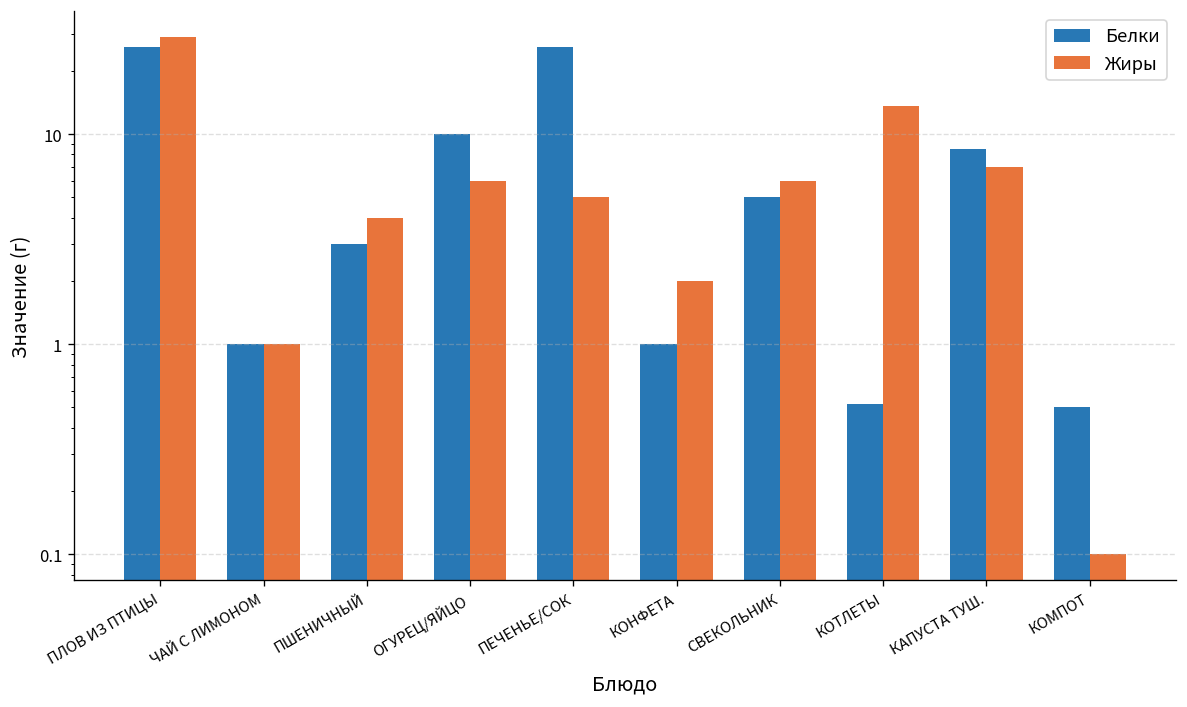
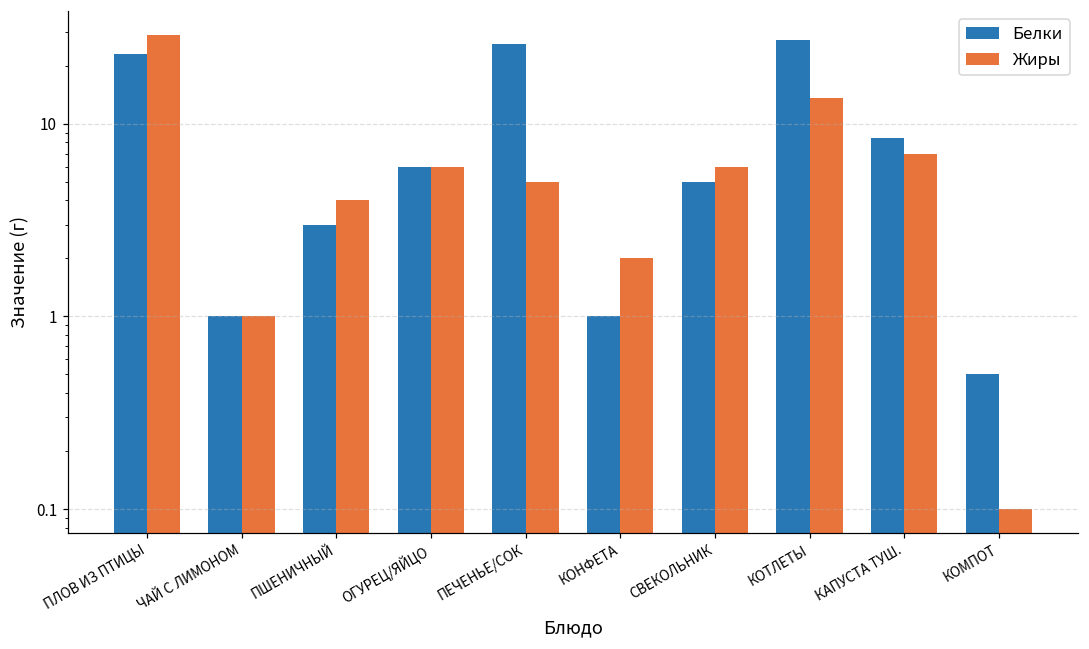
  {
    "Белки": {
-     "ПЛОВ ИЗ ПТИЦЫ": 26,
+     "ПЛОВ ИЗ ПТИЦЫ": 23,
      "ЧАЙ С ЛИМОНОМ": 1.0,
      "ПШЕНИЧНЫЙ": 3.0,
-     "ОГУРЕЦ/ЯЙЦО": 10,
+     "ОГУРЕЦ/ЯЙЦО": 6,
      "ПЕЧЕНЬЕ/СОК": 26,
      "КОНФЕТА": 1.0,
      "СВЕКОЛЬНИК": 5.0,
-     "КОТЛЕТЫ": 0.52,
+     "КОТЛЕТЫ": 27,
      "КАПУСТА ТУШ.": 8,
      "КОМПОТ": 0.50
    },
    "Жиры": {
      "ПЛОВ ИЗ ПТИЦЫ": 29,
      "ЧАЙ С ЛИМОНОМ": 1.0,
      "ПШЕНИЧНЫЙ": 4.0,
      "ОГУРЕЦ/ЯЙЦО": 6.0,
      "ПЕЧЕНЬЕ/СОК": 5.0,
      "КОНФЕТА": 2.0,
      "СВЕКОЛЬНИК": 6.0,
      "КОТЛЕТЫ": 14,
      "КАПУСТА ТУШ.": 7.0,
      "КОМПОТ": 0.10
    }
  }
